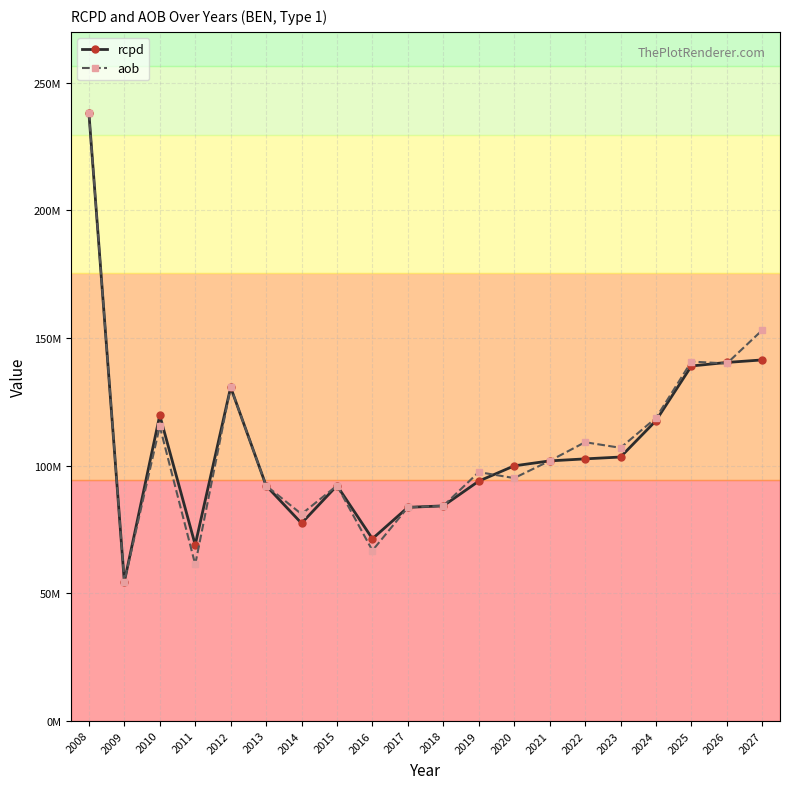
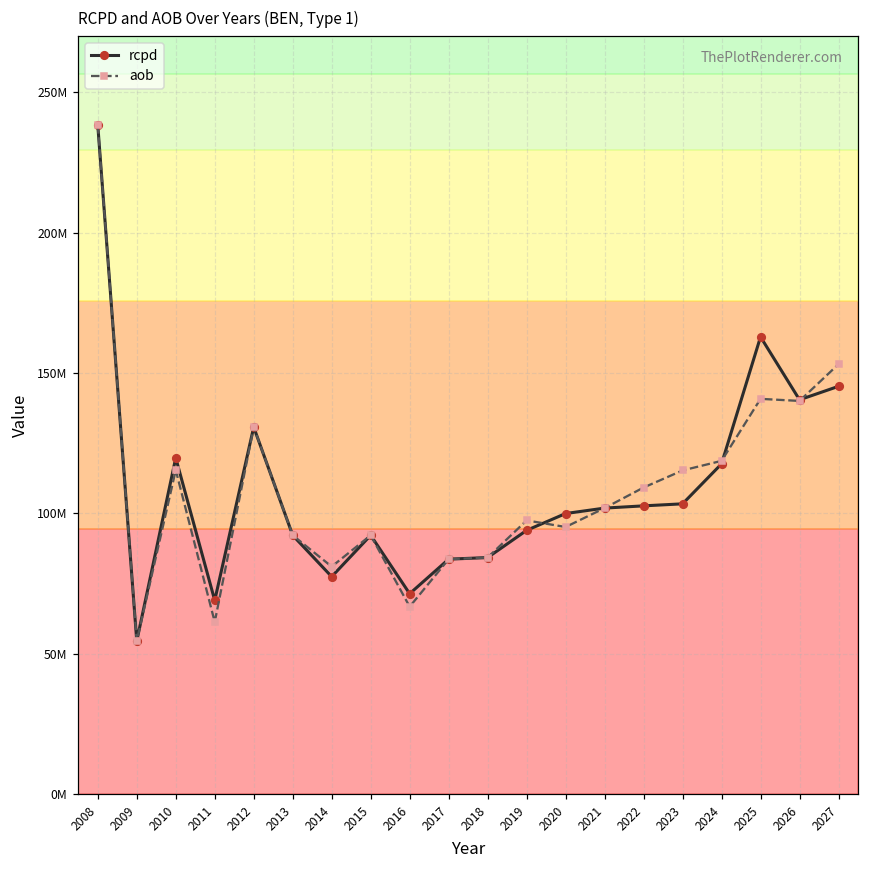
  {
    "rcpd": {
      "2010": 120000000,
      "2011": 69000000,
      "2014": 77000000,
      "2016": 71000000,
      "2019": 94000000,
      "2020": 100000000,
      "2022": 103000000,
      "2023": 103000000,
      "2024": 118000000,
-     "2025": 139000000,
-     "2027": 141000000
+     "2025": 163000000,
+     "2027": 145000000
    },
    "aob": {
      "2010": 115000000,
      "2011": 61000000,
      "2014": 81000000,
      "2016": 67000000,
      "2019": 97000000,
      "2020": 95000000,
      "2022": 109000000,
-     "2023": 107000000,
+     "2023": 115000000,
      "2024": 119000000,
      "2025": 141000000,
      "2027": 153000000
    }
  }
